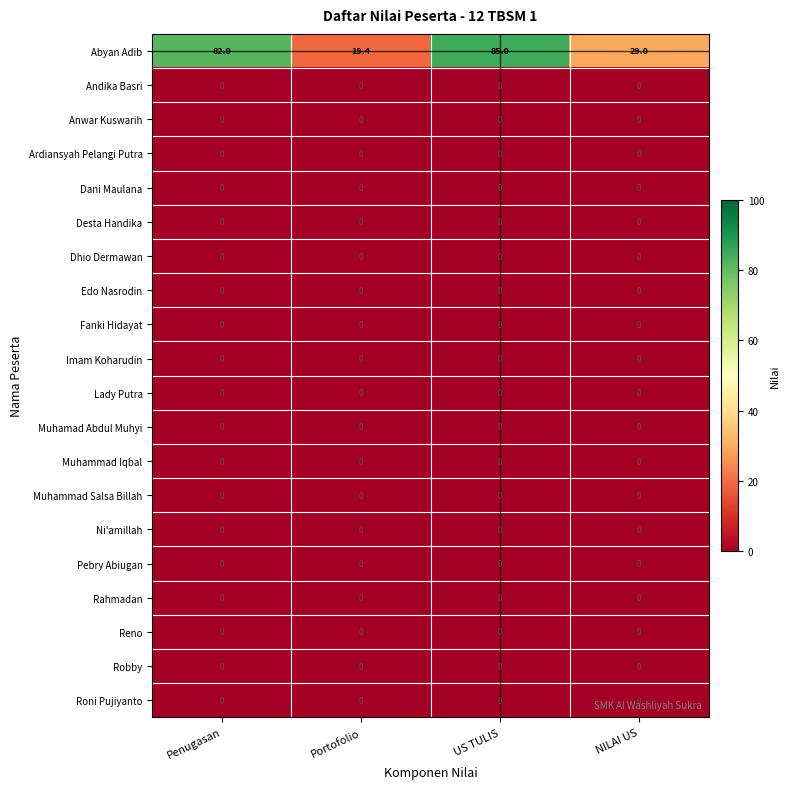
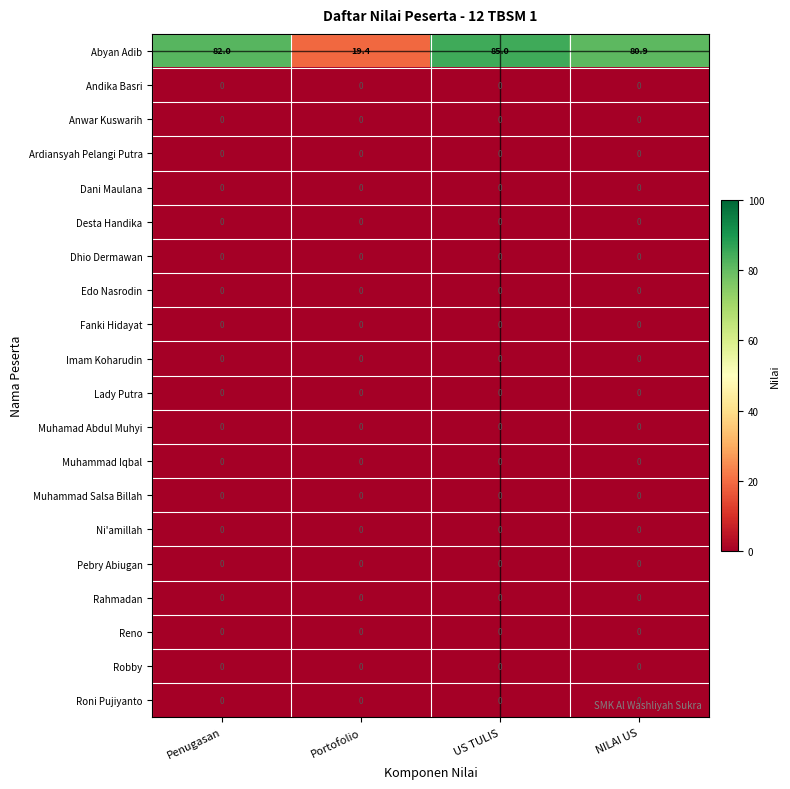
  {
    "Abyan Adib": {
      "Penugasan": 82.0,
      "Portofolio": 19.4,
      "US TULIS": 85.0,
-     "NILAI US": 29.0
+     "NILAI US": 80.9
    },
    "Andika Basri": {
      "Penugasan": 0,
      "Portofolio": 0,
      "US TULIS": 0,
      "NILAI US": 0
    },
    "Anwar Kuswarih": {
      "Penugasan": 0,
      "Portofolio": 0,
      "US TULIS": 0,
      "NILAI US": 0
    },
    "Ardiansyah Pelangi Putra": {
      "Penugasan": 0,
      "Portofolio": 0,
      "US TULIS": 0,
      "NILAI US": 0
    },
    "Dani Maulana": {
      "Penugasan": 0,
      "Portofolio": 0,
      "US TULIS": 0,
      "NILAI US": 0
    },
    "Desta Handika": {
      "Penugasan": 0,
      "Portofolio": 0,
      "US TULIS": 0,
      "NILAI US": 0
    },
    "Dhio Dermawan": {
      "Penugasan": 0,
      "Portofolio": 0,
      "US TULIS": 0,
      "NILAI US": 0
    },
    "Edo Nasrodin": {
      "Penugasan": 0,
      "Portofolio": 0,
      "US TULIS": 0,
      "NILAI US": 0
    },
    "Fanki Hidayat": {
      "Penugasan": 0,
      "Portofolio": 0,
      "US TULIS": 0,
      "NILAI US": 0
    },
    "Imam Koharudin": {
      "Penugasan": 0,
      "Portofolio": 0,
      "US TULIS": 0,
      "NILAI US": 0
    },
    "Lady Putra": {
      "Penugasan": 0,
      "Portofolio": 0,
      "US TULIS": 0,
      "NILAI US": 0
    },
    "Muhamad Abdul Muhyi": {
      "Penugasan": 0,
      "Portofolio": 0,
      "US TULIS": 0,
      "NILAI US": 0
    },
    "Muhammad Iqbal": {
      "Penugasan": 0,
      "Portofolio": 0,
      "US TULIS": 0,
      "NILAI US": 0
    },
    "Muhammad Salsa Billah": {
      "Penugasan": 0,
      "Portofolio": 0,
      "US TULIS": 0,
      "NILAI US": 0
    },
    "Ni'amillah": {
      "Penugasan": 0,
      "Portofolio": 0,
      "US TULIS": 0,
      "NILAI US": 0
    },
    "Pebry Abiugan": {
      "Penugasan": 0,
      "Portofolio": 0,
      "US TULIS": 0,
      "NILAI US": 0
    },
    "Rahmadan": {
      "Penugasan": 0,
      "Portofolio": 0,
      "US TULIS": 0,
      "NILAI US": 0
    },
    "Reno": {
      "Penugasan": 0,
      "Portofolio": 0,
      "US TULIS": 0,
      "NILAI US": 0
    },
    "Robby": {
      "Penugasan": 0,
      "Portofolio": 0,
      "US TULIS": 0,
      "NILAI US": 0
    },
    "Roni Pujiyanto": {
      "Penugasan": 0,
      "Portofolio": 0,
      "US TULIS": 0
    }
  }
